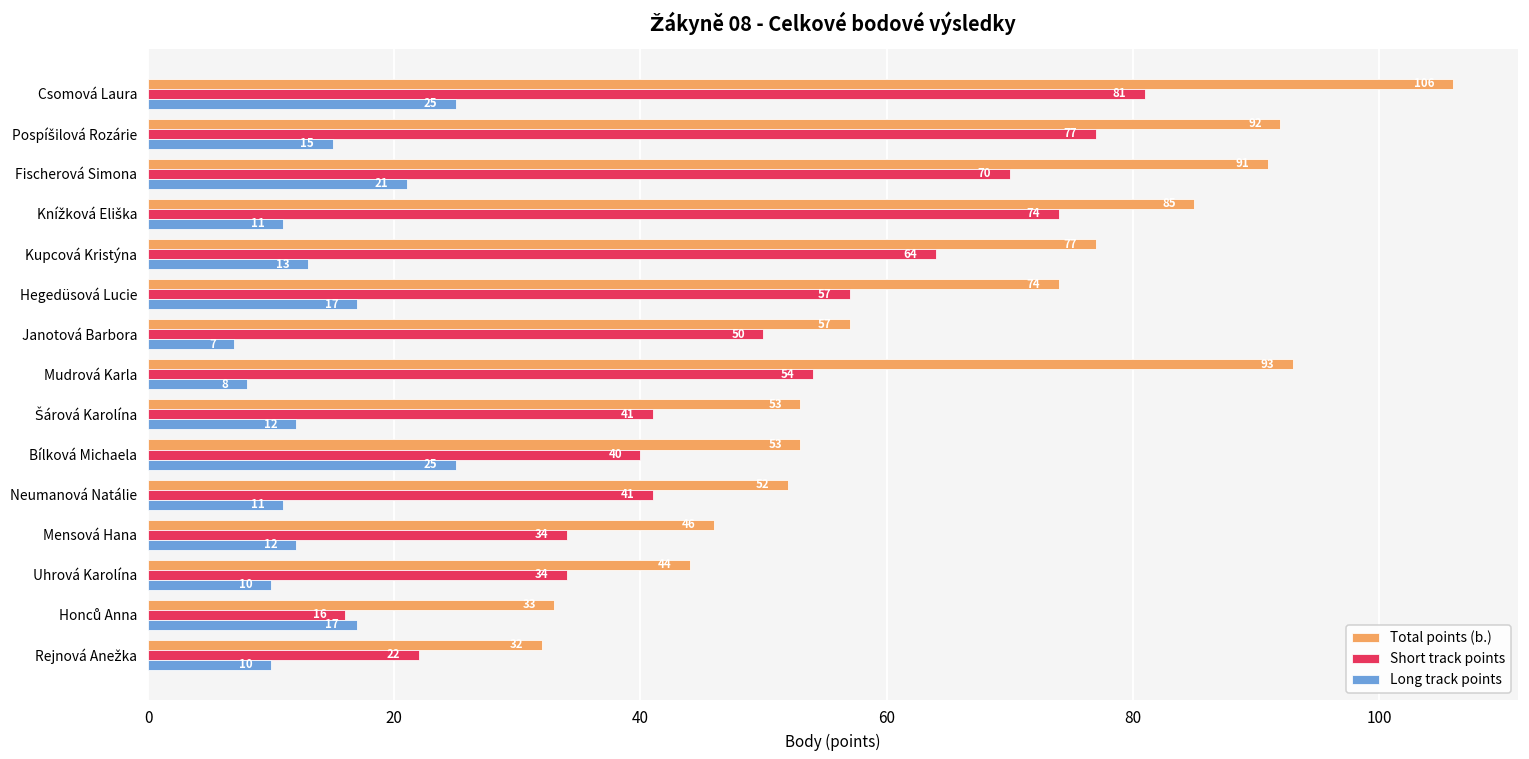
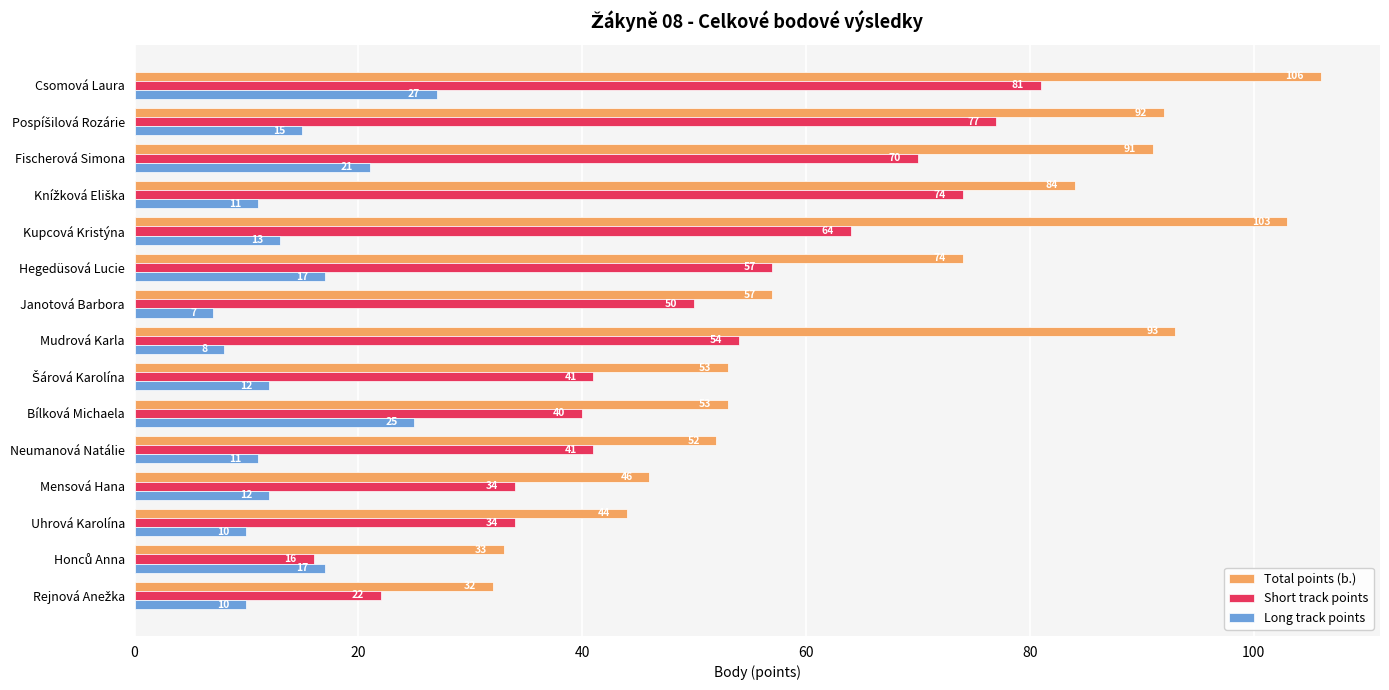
  {
    "Total points (b.)": {
      "Csomová Laura": 106,
      "Pospíšilová Rozárie": 92,
      "Fischerová Simona": 91,
-     "Knížková Eliška": 85,
-     "Kupcová Kristýna": 77,
+     "Knížková Eliška": 84,
+     "Kupcová Kristýna": 103,
      "Hegedüsová Lucie": 74,
      "Janotová Barbora": 57,
      "Mudrová Karla": 93,
      "Šárová Karolína": 53,
      "Bílková Michaela": 53,
      "Neumanová Natálie": 52,
      "Mensová Hana": 46,
      "Uhrová Karolína": 44,
      "Honců Anna": 33,
      "Rejnová Anežka": 32
    },
    "Short track points": {
      "Csomová Laura": 81,
      "Pospíšilová Rozárie": 77,
      "Fischerová Simona": 70,
      "Knížková Eliška": 74,
      "Kupcová Kristýna": 64,
      "Hegedüsová Lucie": 57,
      "Janotová Barbora": 50,
      "Mudrová Karla": 54,
      "Šárová Karolína": 41,
      "Bílková Michaela": 40,
      "Neumanová Natálie": 41,
      "Mensová Hana": 34,
      "Uhrová Karolína": 34,
      "Honců Anna": 16,
      "Rejnová Anežka": 22
    },
    "Long track points": {
-     "Csomová Laura": 25,
+     "Csomová Laura": 27,
      "Pospíšilová Rozárie": 15,
      "Fischerová Simona": 21,
      "Knížková Eliška": 11,
      "Kupcová Kristýna": 13,
      "Hegedüsová Lucie": 17,
      "Janotová Barbora": 7,
      "Mudrová Karla": 8,
      "Šárová Karolína": 12,
      "Bílková Michaela": 25,
      "Neumanová Natálie": 11,
      "Mensová Hana": 12,
      "Uhrová Karolína": 10,
      "Honců Anna": 17,
      "Rejnová Anežka": 10
    }
  }
